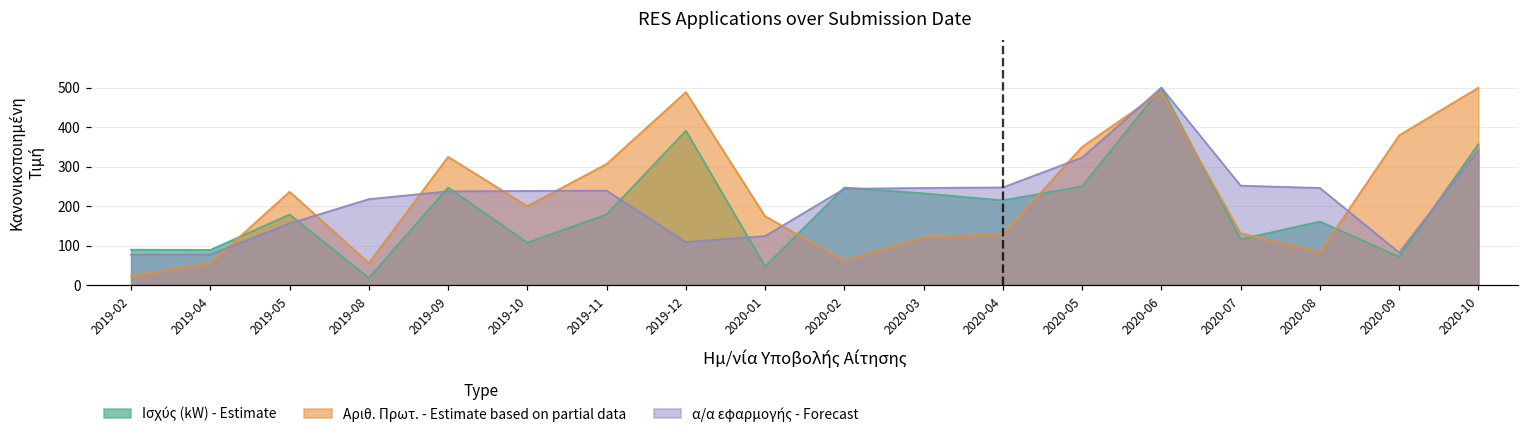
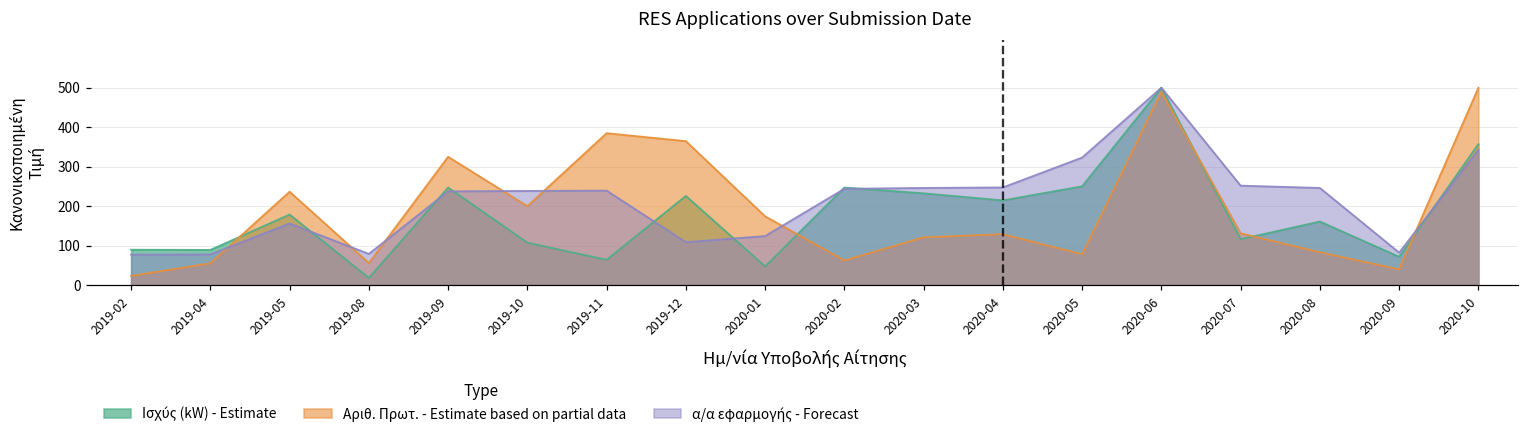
  {
    "Ισχύς (kW) - Estimate": {
      "2019-02": 90,
      "2019-04": 90,
      "2019-05": 180,
      "2019-08": 20,
      "2019-09": 250,
      "2019-10": 110,
-     "2019-11": 180,
-     "2019-12": 390,
+     "2019-11": 60,
+     "2019-12": 230,
      "2020-01": 50,
      "2020-03": 230,
      "2020-04": 210,
      "2020-05": 250,
      "2020-07": 120,
      "2020-08": 160,
      "2020-09": 70,
      "2020-10": 360
    },
    "Αριθ. Πρωτ. - Estimate based on partial data": {
      "2019-02": 20,
      "2019-04": 50,
      "2019-05": 240,
      "2019-08": 60,
      "2019-09": 320,
      "2019-10": 200,
-     "2019-11": 310,
-     "2019-12": 490,
+     "2019-11": 380,
+     "2019-12": 360,
      "2020-01": 170,
      "2020-02": 60,
      "2020-03": 120,
      "2020-04": 130,
-     "2020-05": 350,
+     "2020-05": 80,
      "2020-06": 490,
      "2020-07": 130,
      "2020-08": 80,
-     "2020-09": 380,
+     "2020-09": 40,
      "2020-10": 500
    },
    "α/α εφαρμογής - Forecast": {
      "2019-02": 80,
      "2019-04": 80,
      "2019-05": 160,
-     "2019-08": 220,
+     "2019-08": 80,
      "2019-09": 240,
      "2019-10": 240,
      "2019-11": 240,
      "2019-12": 110,
      "2020-01": 120,
      "2020-03": 250,
      "2020-04": 250,
      "2020-05": 320,
      "2020-07": 250,
      "2020-08": 250,
      "2020-09": 80,
      "2020-10": 340
    }
  }
